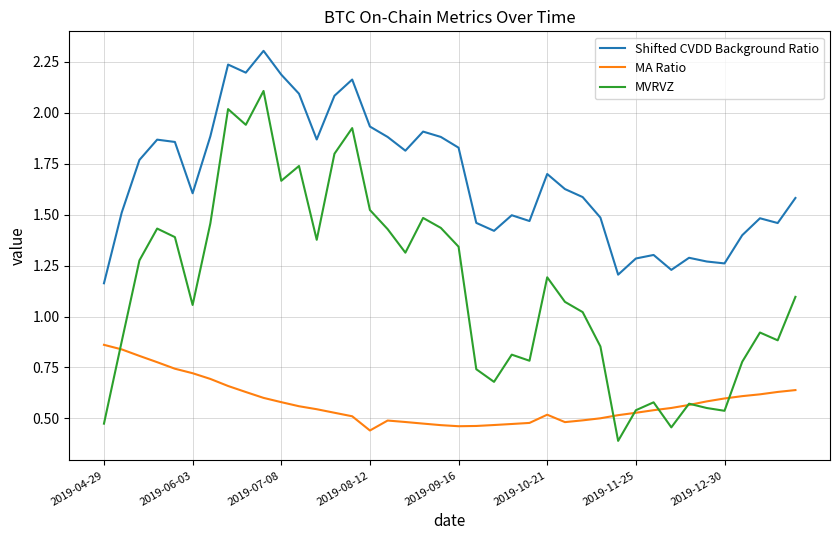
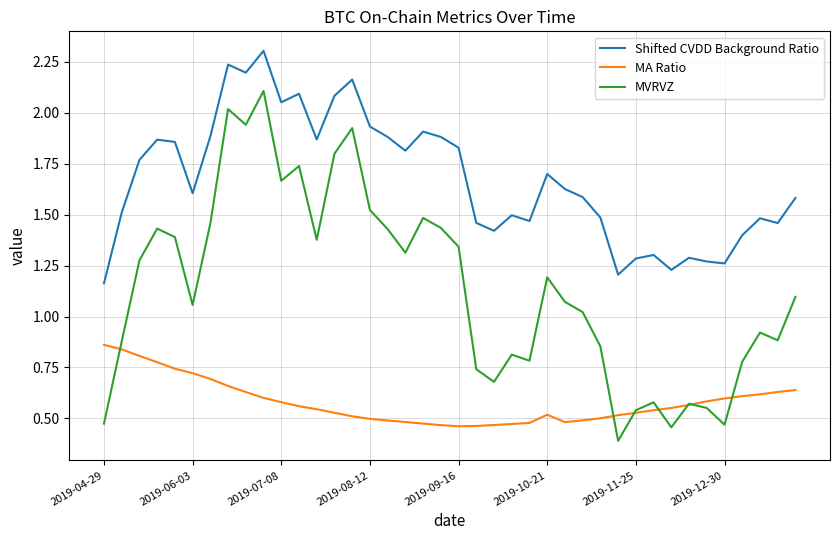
  {
    "Shifted CVDD Background Ratio": {
      "2019-04-29": 1.16,
      "2019-06-03": 1.61,
-     "2019-07-08": 2.19,
+     "2019-07-08": 2.05,
      "2019-08-12": 1.93,
      "2019-09-16": 1.83,
      "2019-10-21": 1.70,
      "2019-11-25": 1.28,
      "2019-12-30": 1.26
    },
    "MA Ratio": {
      "2019-04-29": 0.86,
      "2019-06-03": 0.72,
      "2019-07-08": 0.58,
-     "2019-08-12": 0.44,
+     "2019-08-12": 0.50,
      "2019-09-16": 0.46,
      "2019-10-21": 0.52,
      "2019-11-25": 0.53,
      "2019-12-30": 0.60
    },
    "MVRVZ": {
      "2019-04-29": 0.47,
      "2019-06-03": 1.06,
      "2019-07-08": 1.67,
      "2019-08-12": 1.52,
      "2019-09-16": 1.34,
      "2019-10-21": 1.19,
      "2019-11-25": 0.54,
-     "2019-12-30": 0.54
+     "2019-12-30": 0.47
    }
  }
